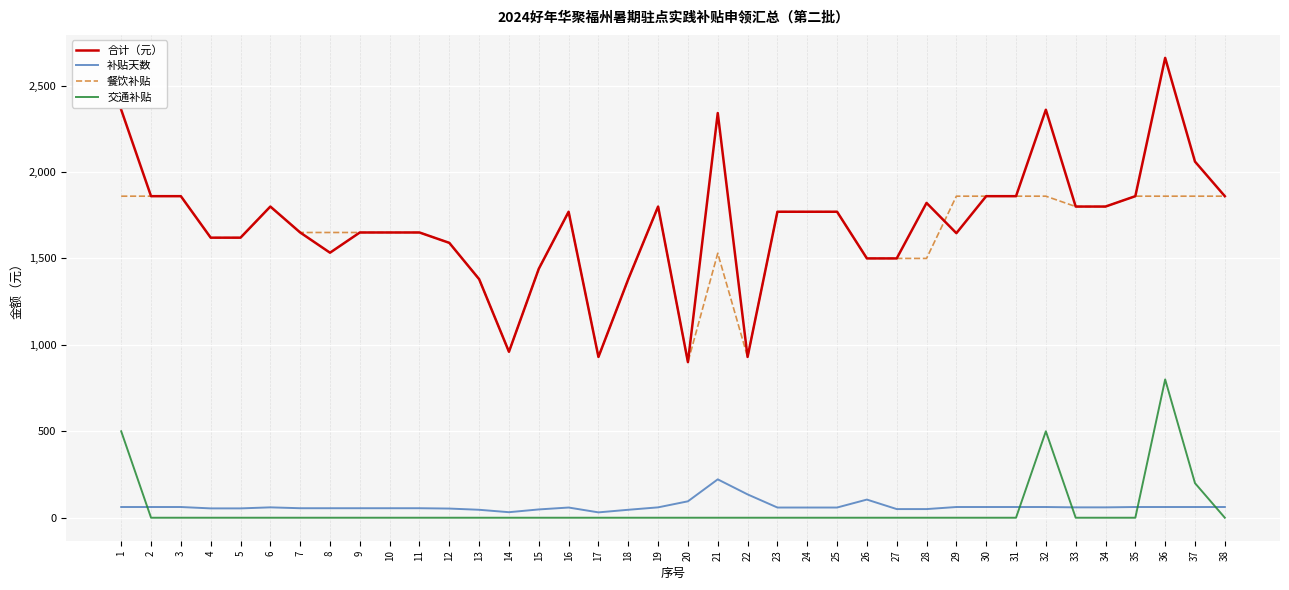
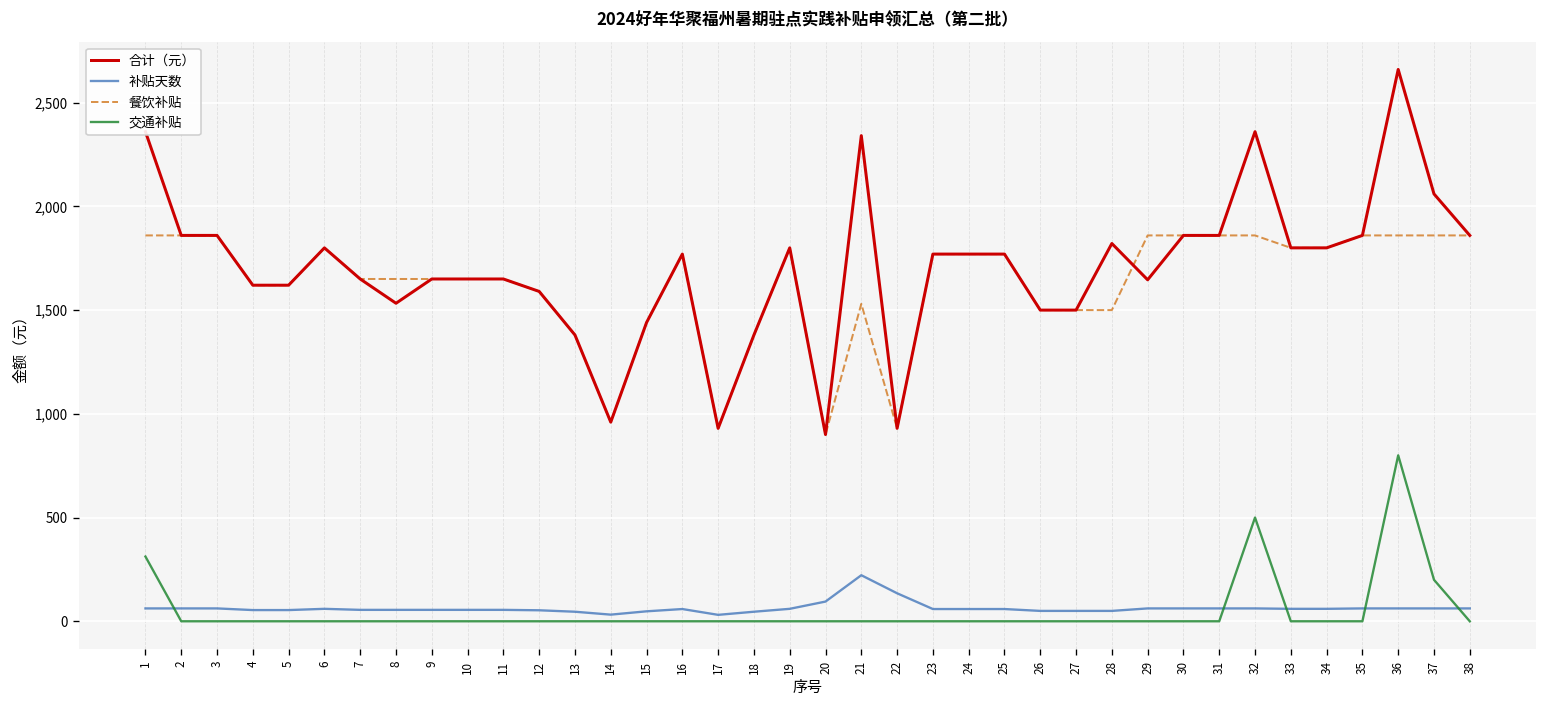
  {
    "合计（元）": {
      "1": "2,360",
      "8": "1,530",
      "21": "2,340",
      "28": "1,820",
      "29": "1,650",
      "32": "2,360",
      "36": "2,660",
      "37": "2,060"
    },
    "补贴天数": {
      "1": "60",
      "2": "60",
      "3": "60",
      "4": "50",
      "5": "50",
      "6": "60",
      "7": "60",
      "8": "60",
      "9": "60",
      "10": "60",
      "11": "60",
      "12": "50",
      "13": "50",
      "14": "30",
      "15": "50",
      "16": "60",
      "17": "30",
      "18": "50",
      "19": "60",
      "20": "100",
      "21": "220",
      "22": "140",
      "23": "60",
      "24": "60",
      "25": "60",
-     "26": "110",
+     "26": "50",
      "27": "50",
      "28": "50",
      "29": "60",
      "30": "60",
      "31": "60",
      "32": "60",
      "33": "60",
      "34": "60",
      "35": "60",
      "36": "60",
      "37": "60",
      "38": "60"
    },
    "餐饮补贴": {
      "1": "1,860",
      "8": "1,650",
      "21": "1,530",
      "28": "1,500",
      "29": "1,860",
      "32": "1,860",
      "36": "1,860",
      "37": "1,860"
    },
    "交通补贴": {
-     "1": "500",
+     "1": "310",
      "2": "0",
      "3": "0",
      "4": "0",
      "5": "0",
      "6": "0",
      "7": "0",
      "8": "0",
      "9": "0",
      "10": "0",
      "11": "0",
      "12": "0",
      "13": "0",
      "14": "0",
      "15": "0",
      "16": "0",
      "17": "0",
      "18": "0",
      "19": "0",
      "20": "0",
      "21": "0",
      "22": "0",
      "23": "0",
      "24": "0",
      "25": "0",
      "26": "0",
      "27": "0",
      "28": "0",
      "29": "0",
      "30": "0",
      "31": "0",
      "32": "500",
      "33": "0",
      "34": "0",
      "35": "0",
      "36": "800",
      "37": "200",
      "38": "0"
    }
  }
